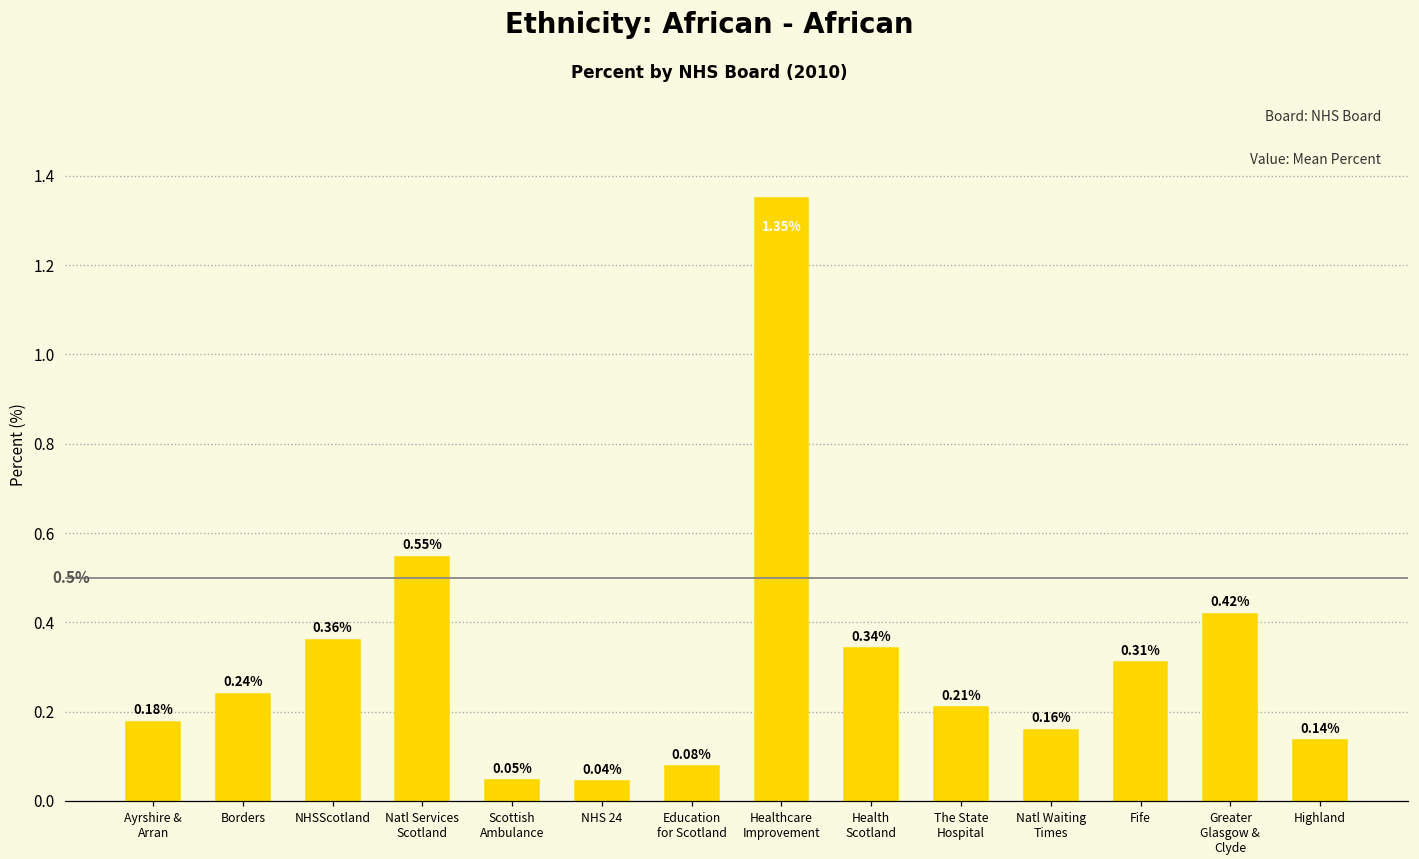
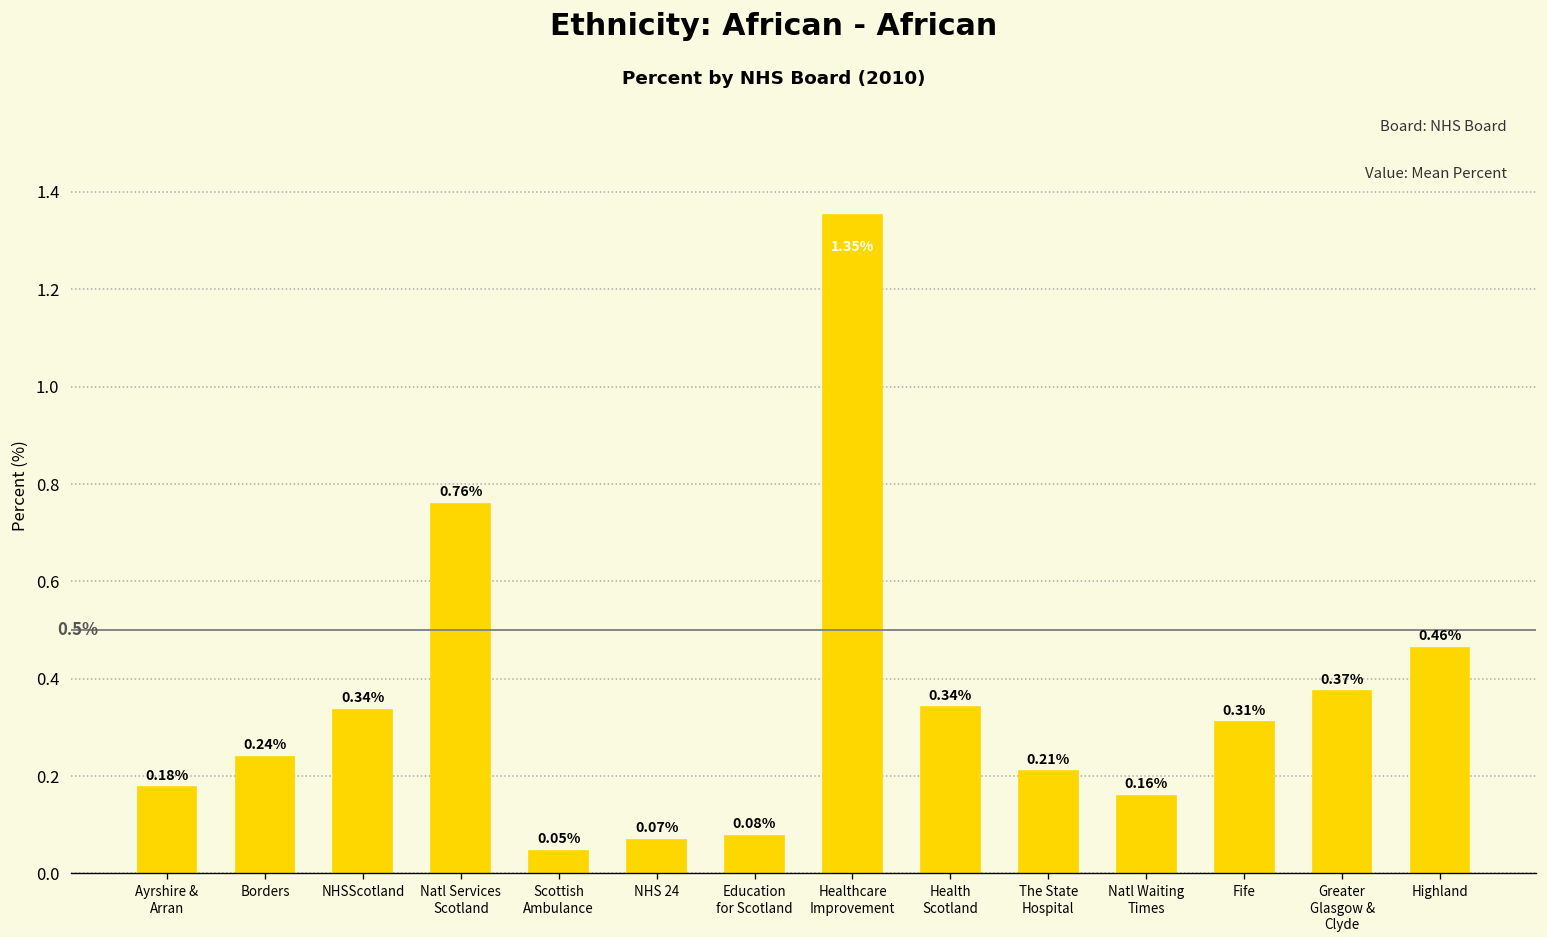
  {
    "Ayrshire & Arran": "0.18%",
    "Borders": "0.24%",
-   "NHSScotland": "0.36%",
-   "Natl Services Scotland": "0.55%",
+   "NHSScotland": "0.34%",
+   "Natl Services Scotland": "0.76%",
    "Scottish Ambulance": "0.05%",
-   "NHS 24": "0.04%",
+   "NHS 24": "0.07%",
    "Education for Scotland": "0.08%",
    "Healthcare Improvement": "1.35%",
    "Health Scotland": "0.34%",
    "The State Hospital": "0.21%",
    "Natl Waiting Times": "0.16%",
    "Fife": "0.31%",
-   "Greater Glasgow & Clyde": "0.42%",
-   "Highland": "0.14%"
+   "Greater Glasgow & Clyde": "0.37%",
+   "Highland": "0.46%"
  }
